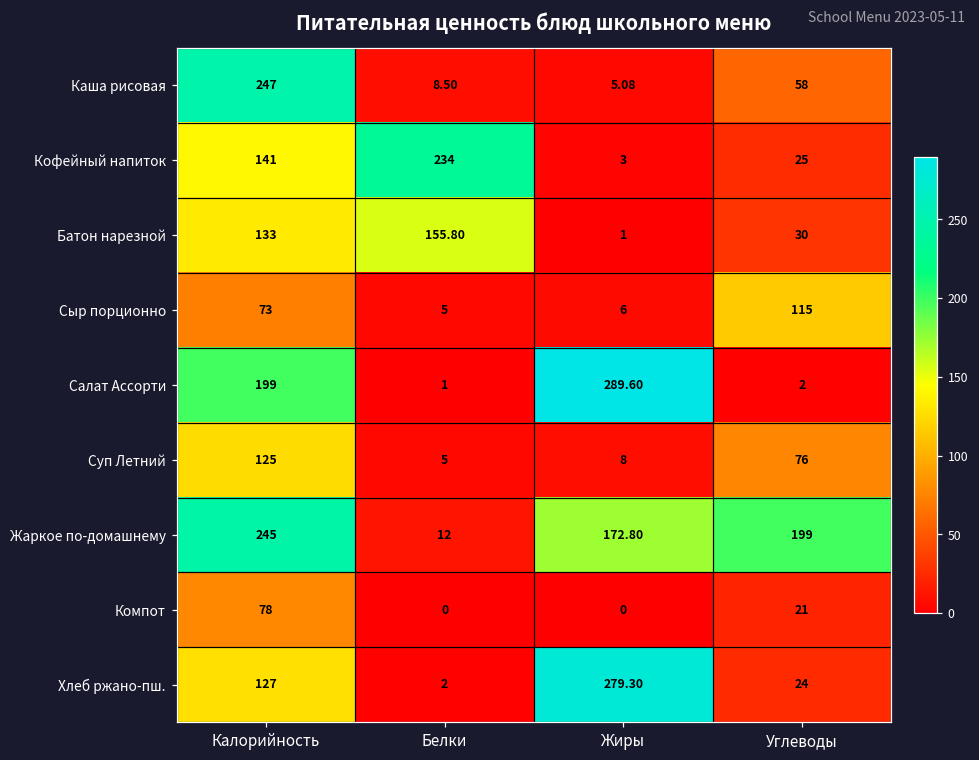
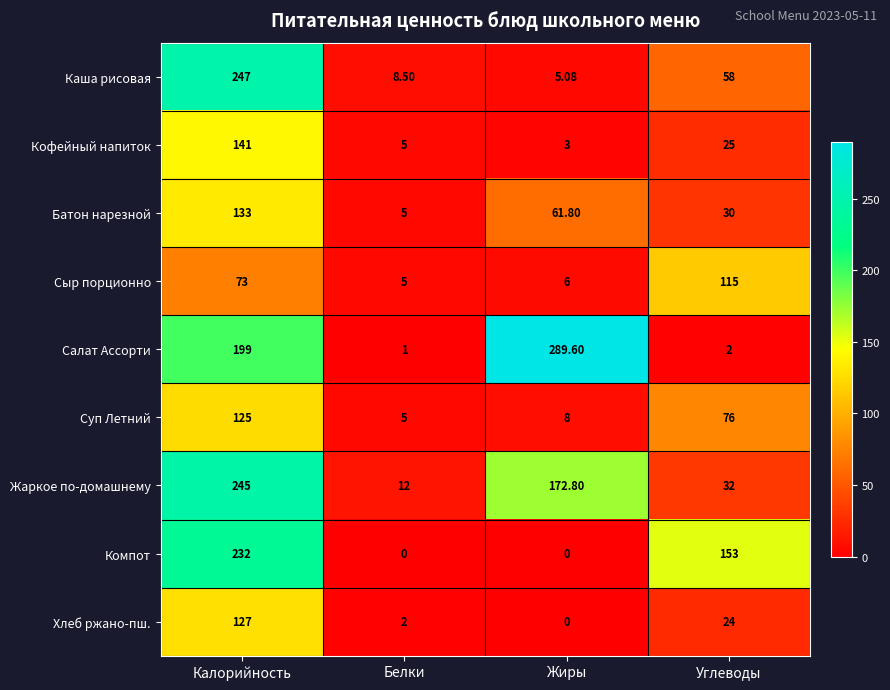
  {
    "Каша рисовая": {
      "Калорийность": 247,
      "Белки": 8.50,
      "Жиры": 5.08,
      "Углеводы": 58
    },
    "Кофейный напиток": {
      "Калорийность": 141,
-     "Белки": 234,
+     "Белки": 5,
      "Жиры": 3,
      "Углеводы": 25
    },
    "Батон нарезной": {
      "Калорийность": 133,
-     "Белки": 155.80,
-     "Жиры": 1,
+     "Белки": 5,
+     "Жиры": 61.80,
      "Углеводы": 30
    },
    "Сыр порционно": {
      "Калорийность": 73,
      "Белки": 5,
      "Жиры": 6,
      "Углеводы": 115
    },
    "Салат Ассорти": {
      "Калорийность": 199,
      "Белки": 1,
      "Жиры": 289.60,
      "Углеводы": 2
    },
    "Суп Летний": {
      "Калорийность": 125,
      "Белки": 5,
      "Жиры": 8,
      "Углеводы": 76
    },
    "Жаркое по-домашнему": {
      "Калорийность": 245,
      "Белки": 12,
      "Жиры": 172.80,
-     "Углеводы": 199
+     "Углеводы": 32
    },
    "Компот": {
-     "Калорийность": 78,
+     "Калорийность": 232,
      "Белки": 0,
      "Жиры": 0,
-     "Углеводы": 21
+     "Углеводы": 153
    },
    "Хлеб ржано-пш.": {
      "Калорийность": 127,
      "Белки": 2,
-     "Жиры": 279.30,
+     "Жиры": 0,
      "Углеводы": 24
    }
  }
